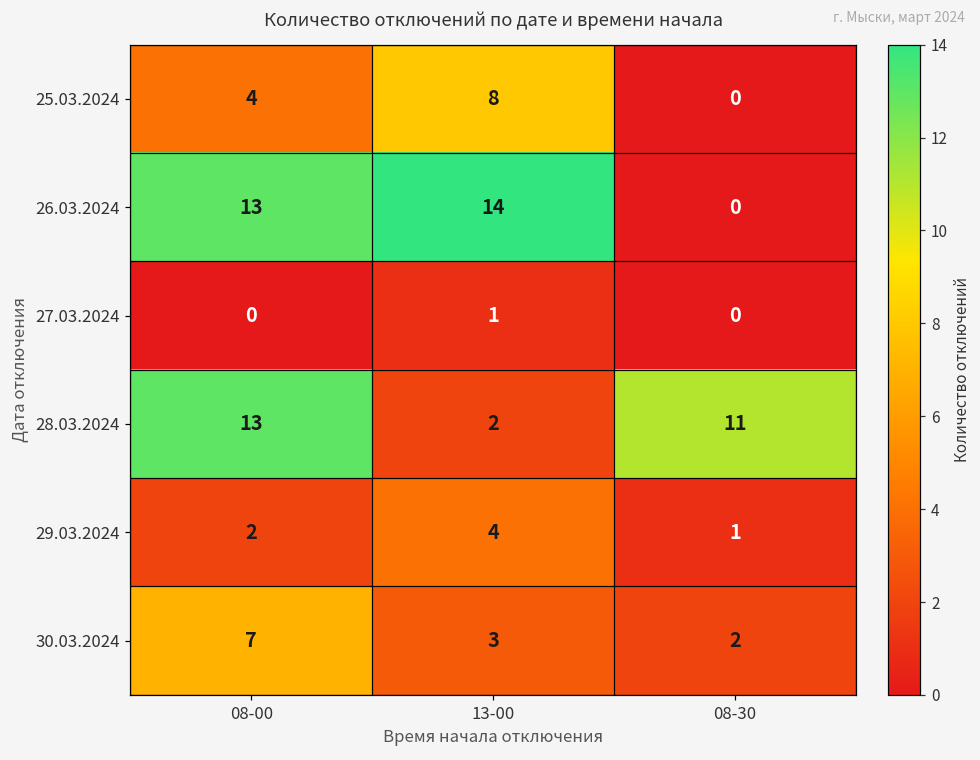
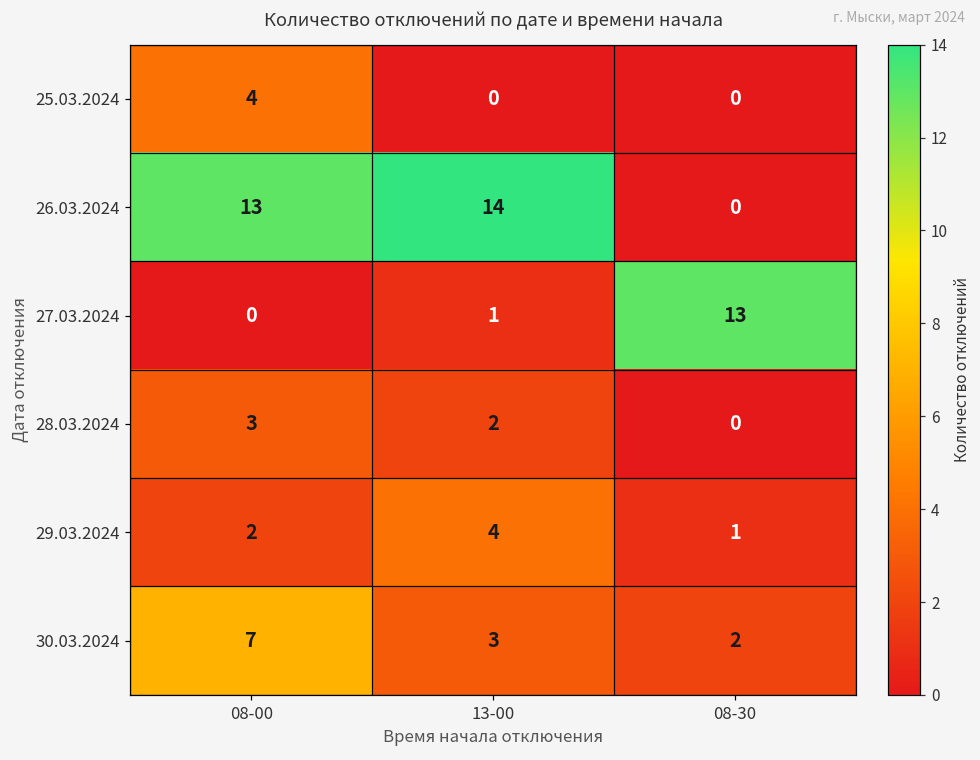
  {
    "25.03.2024": {
      "08-00": 4,
-     "13-00": 8,
+     "13-00": 0,
      "08-30": 0
    },
    "26.03.2024": {
      "08-00": 13,
      "13-00": 14,
      "08-30": 0
    },
    "27.03.2024": {
      "08-00": 0,
      "13-00": 1,
-     "08-30": 0
+     "08-30": 13
    },
    "28.03.2024": {
-     "08-00": 13,
+     "08-00": 3,
      "13-00": 2,
-     "08-30": 11
+     "08-30": 0
    },
    "29.03.2024": {
      "08-00": 2,
      "13-00": 4,
      "08-30": 1
    },
    "30.03.2024": {
      "08-00": 7,
      "13-00": 3,
      "08-30": 2
    }
  }
